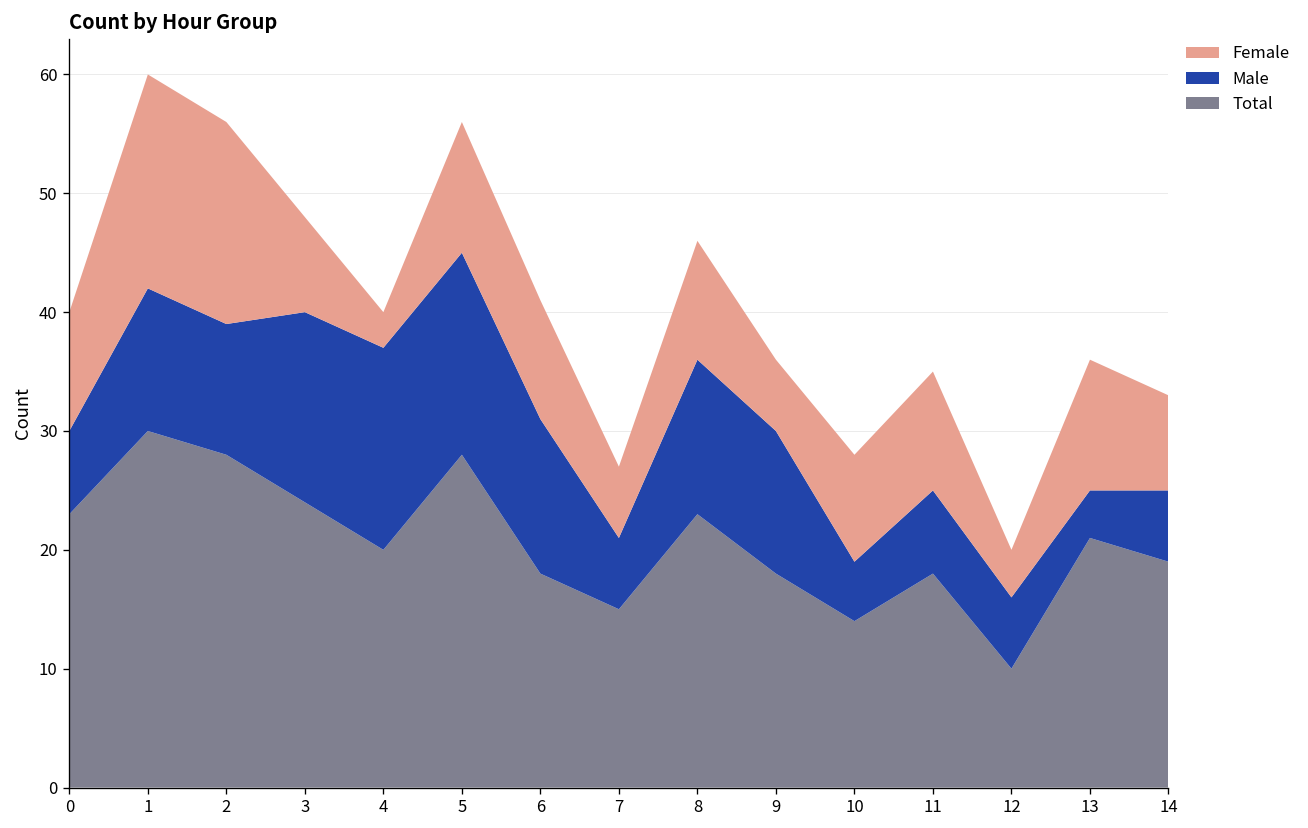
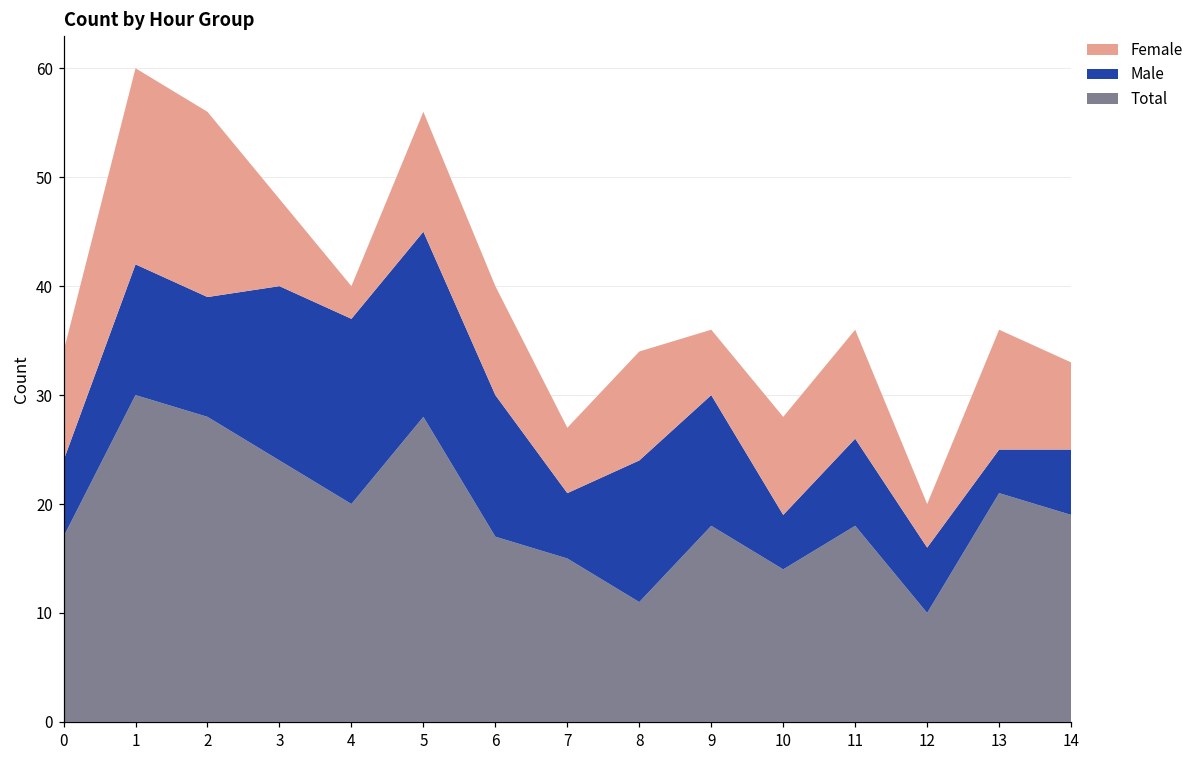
  {
    "Total": {
-     "0": 23,
-     "6": 18,
-     "8": 23
+     "0": 17,
+     "6": 17,
+     "8": 11
    },
    "Male": {
-     "11": 7
+     "11": 8
    },
    "Female": {
      "0": 10,
      "1": 18,
      "2": 17,
      "3": 8,
      "4": 3,
      "5": 11,
      "6": 10,
      "7": 6,
      "8": 10,
      "9": 6,
      "10": 9,
      "11": 10,
      "12": 4,
      "13": 11,
      "14": 8
    }
  }
